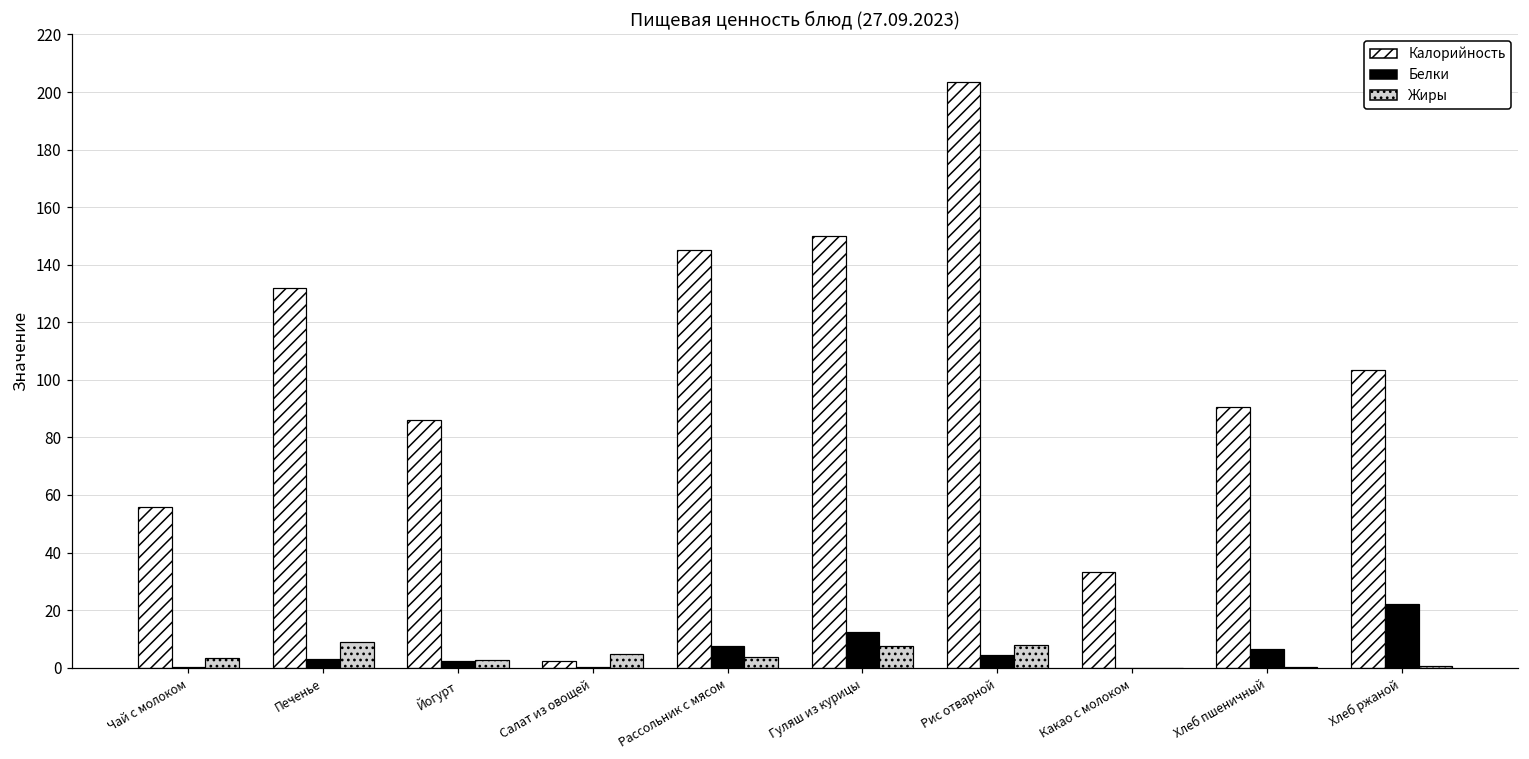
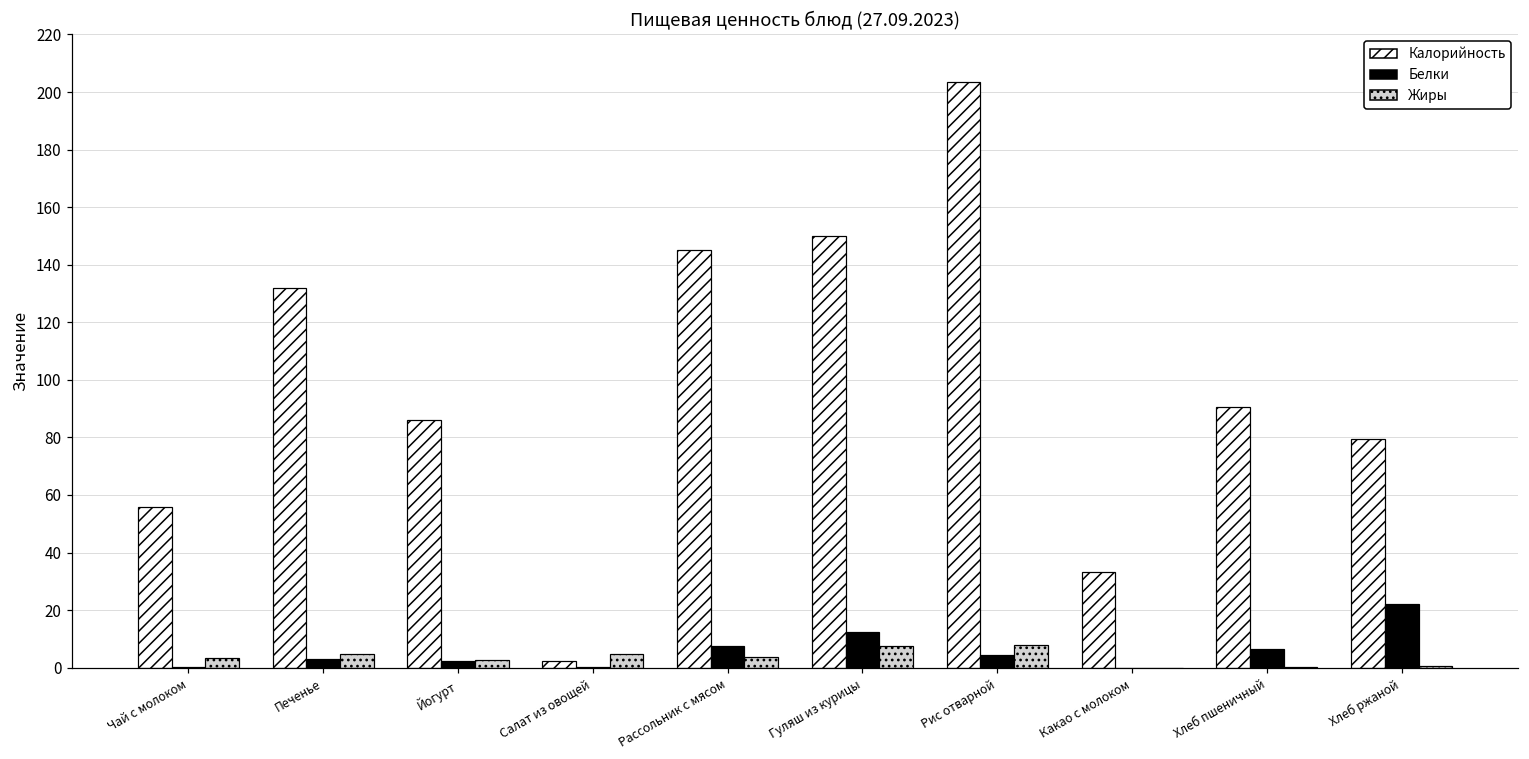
  {
    "Калорийность": {
      "Чай с молоком": 56,
      "Печенье": 132,
      "Йогурт": 86,
      "Салат из овощей": 2,
      "Рассольник с мясом": 145,
      "Гуляш из курицы": 150,
      "Рис отварной": 204,
      "Какао с молоком": 33,
      "Хлеб пшеничный": 90,
-     "Хлеб ржаной": 104
+     "Хлеб ржаной": 80
    },
    "Белки": {
      "Печенье": 3,
      "Йогурт": 2,
      "Рассольник с мясом": 8,
      "Гуляш из курицы": 12,
      "Рис отварной": 4,
      "Какао с молоком": 0,
      "Хлеб пшеничный": 6,
      "Хлеб ржаной": 22
    },
    "Жиры": {
      "Чай с молоком": 3,
-     "Печенье": 9,
+     "Печенье": 5,
      "Йогурт": 3,
      "Салат из овощей": 5,
      "Рассольник с мясом": 4,
      "Гуляш из курицы": 8,
      "Рис отварной": 8,
      "Какао с молоком": 0
    }
  }
